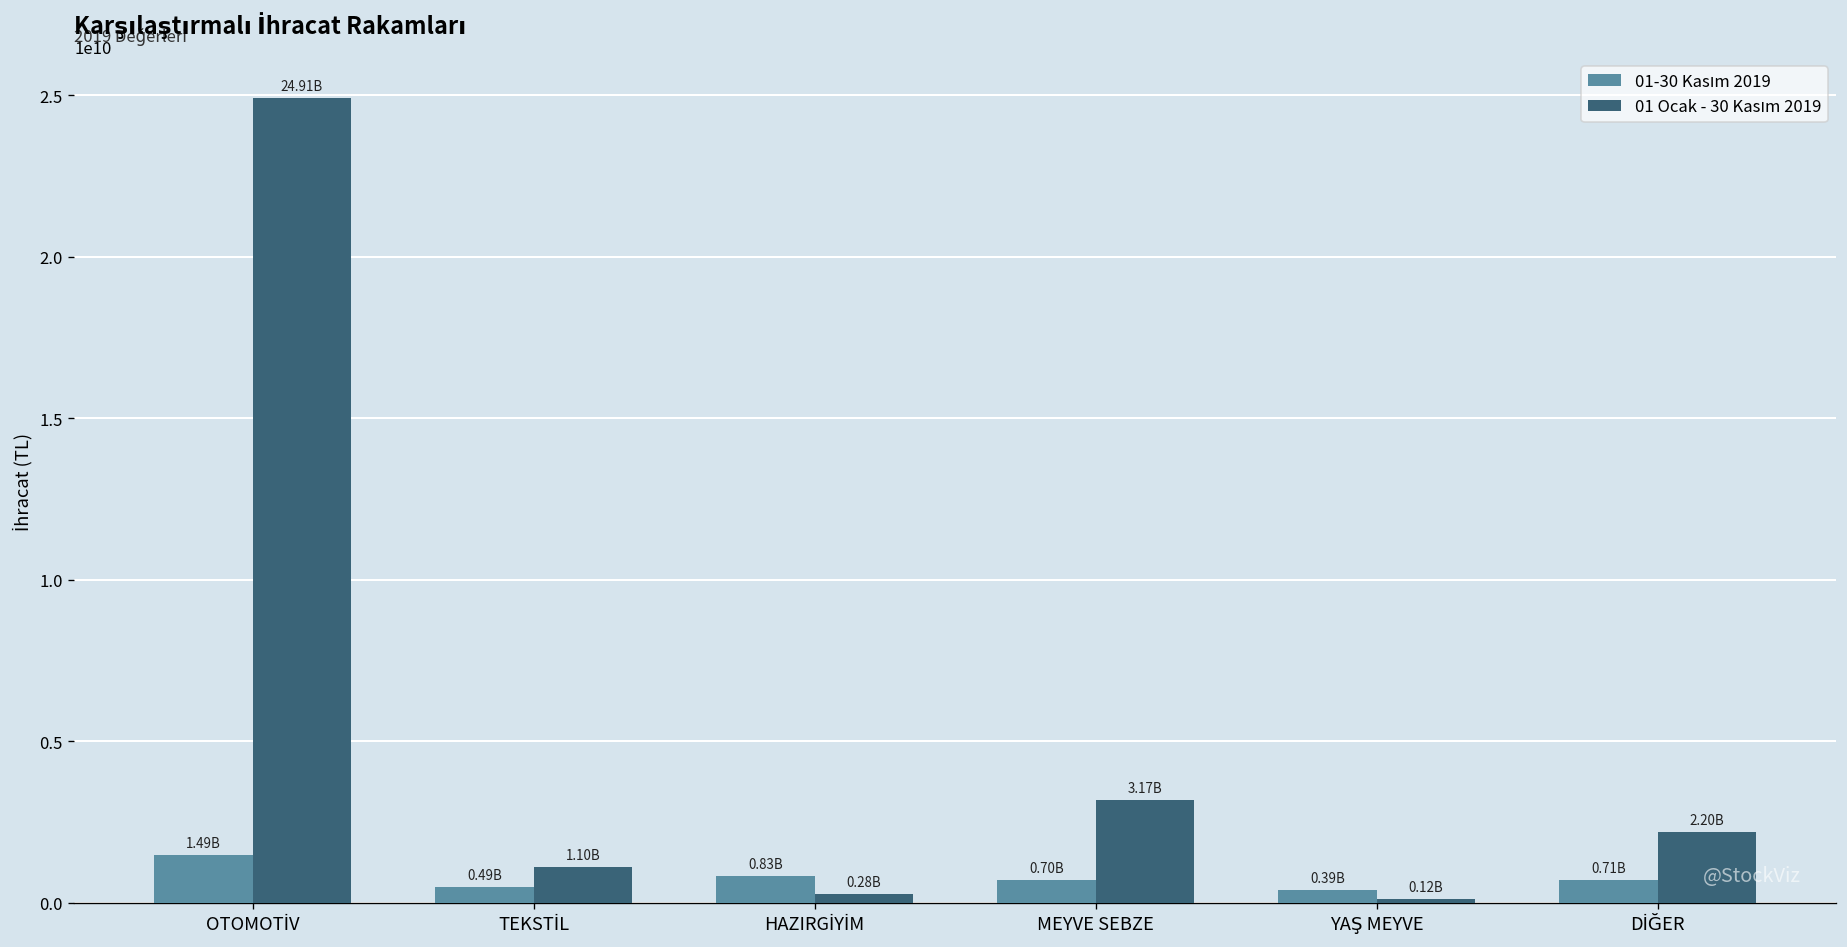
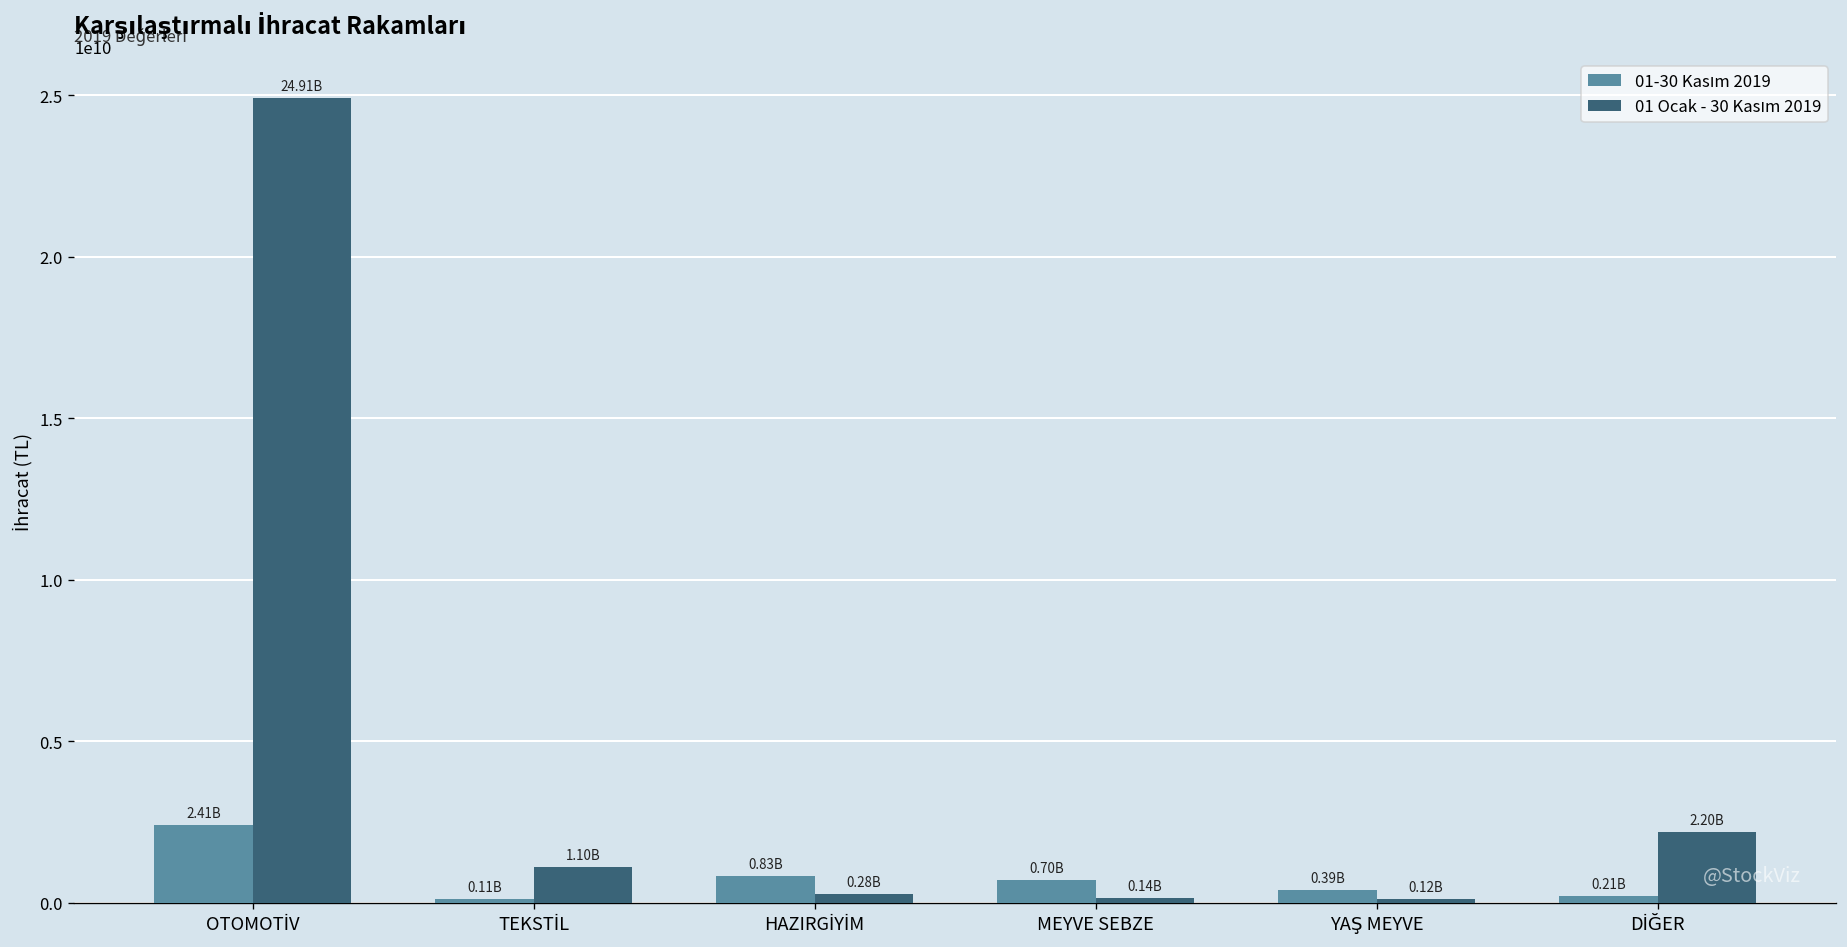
  {
    "01-30 Kasım 2019": {
-     "OTOMOTİV": "1.49B",
-     "TEKSTİL": "0.49B",
+     "OTOMOTİV": "2.41B",
+     "TEKSTİL": "0.11B",
      "HAZIRGİYİM": "0.83B",
      "MEYVE SEBZE": "0.70B",
      "YAŞ MEYVE": "0.39B",
-     "DİĞER": "0.71B"
+     "DİĞER": "0.21B"
    },
    "01 Ocak - 30 Kasım 2019": {
      "OTOMOTİV": "24.91B",
      "TEKSTİL": "1.10B",
      "HAZIRGİYİM": "0.28B",
-     "MEYVE SEBZE": "3.17B",
+     "MEYVE SEBZE": "0.14B",
      "YAŞ MEYVE": "0.12B",
      "DİĞER": "2.20B"
    }
  }
